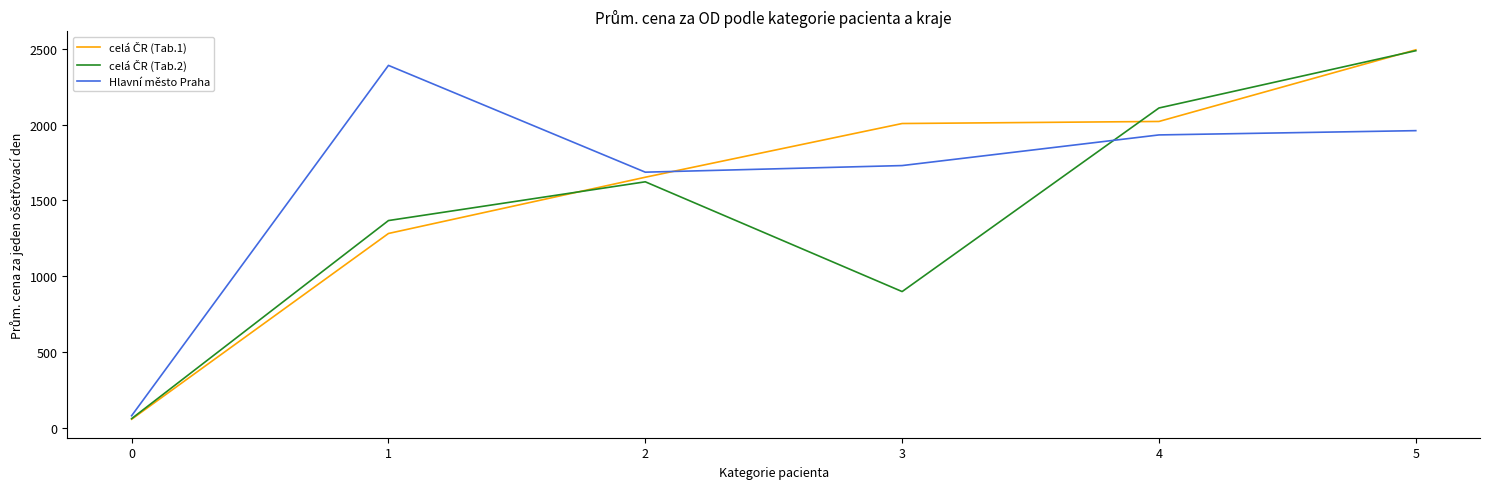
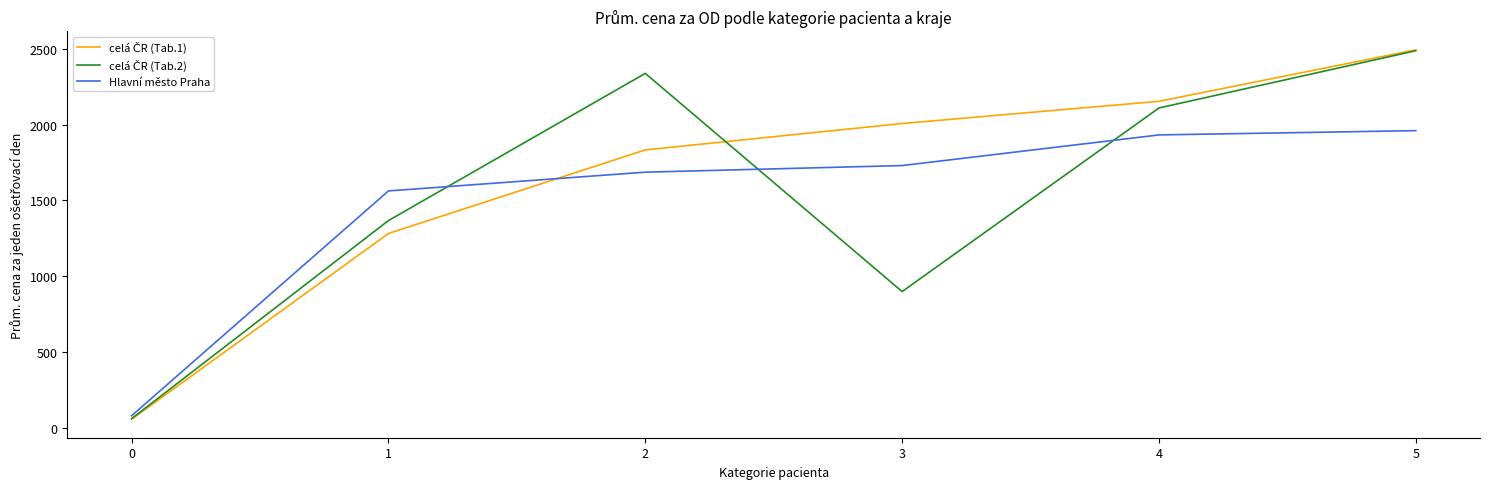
  {
    "celá ČR (Tab.1)": {
      "1": 1280,
-     "2": 1650,
+     "2": 1830,
      "3": 2010,
-     "4": 2020
+     "4": 2150
    },
    "celá ČR (Tab.2)": {
      "1": 1370,
-     "2": 1620,
+     "2": 2340,
      "3": 900,
      "4": 2110
    },
    "Hlavní město Praha": {
      "0": 80,
-     "1": 2390,
+     "1": 1560,
      "2": 1690,
      "3": 1730,
      "4": 1930,
      "5": 1960
    }
  }
